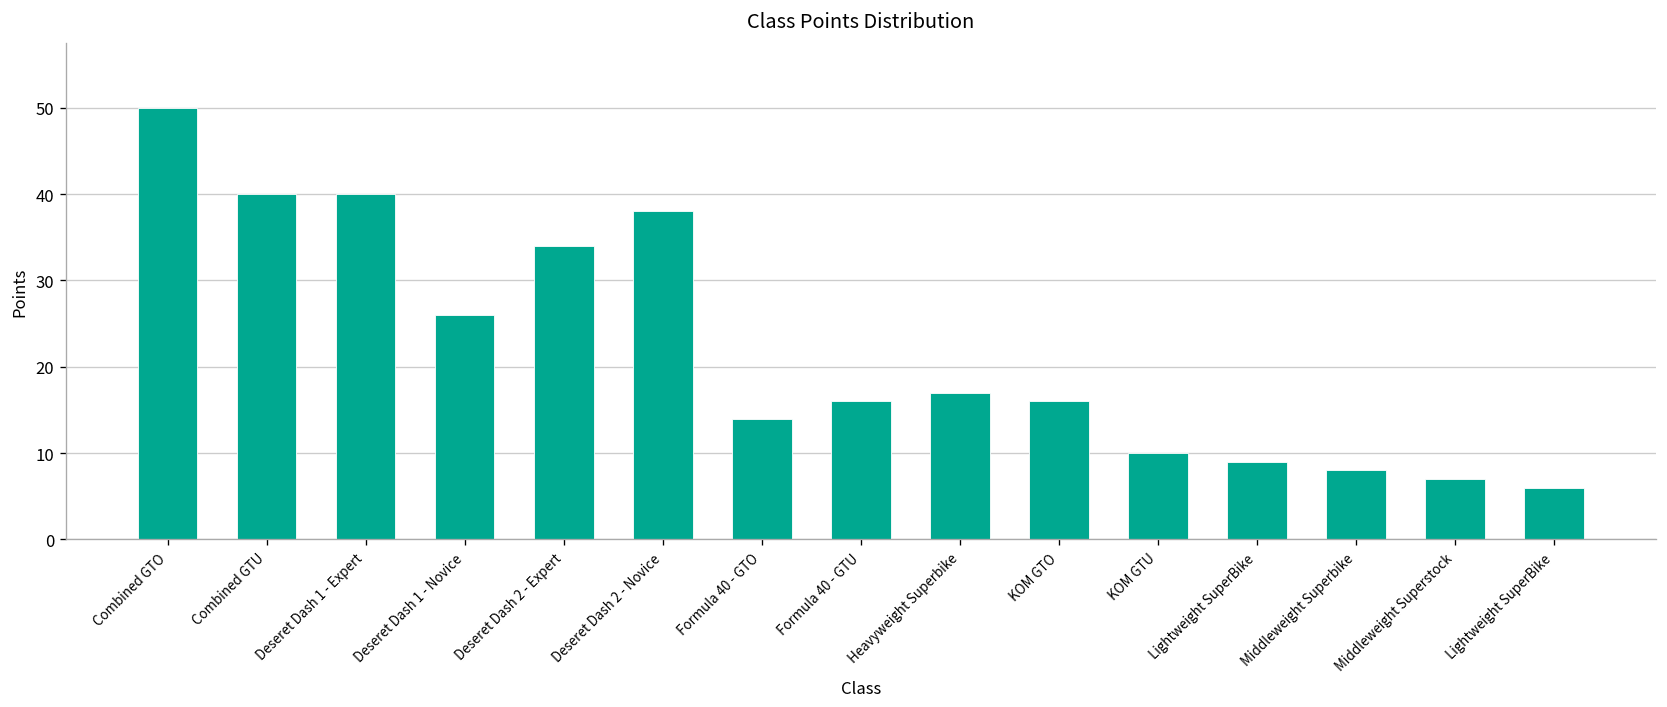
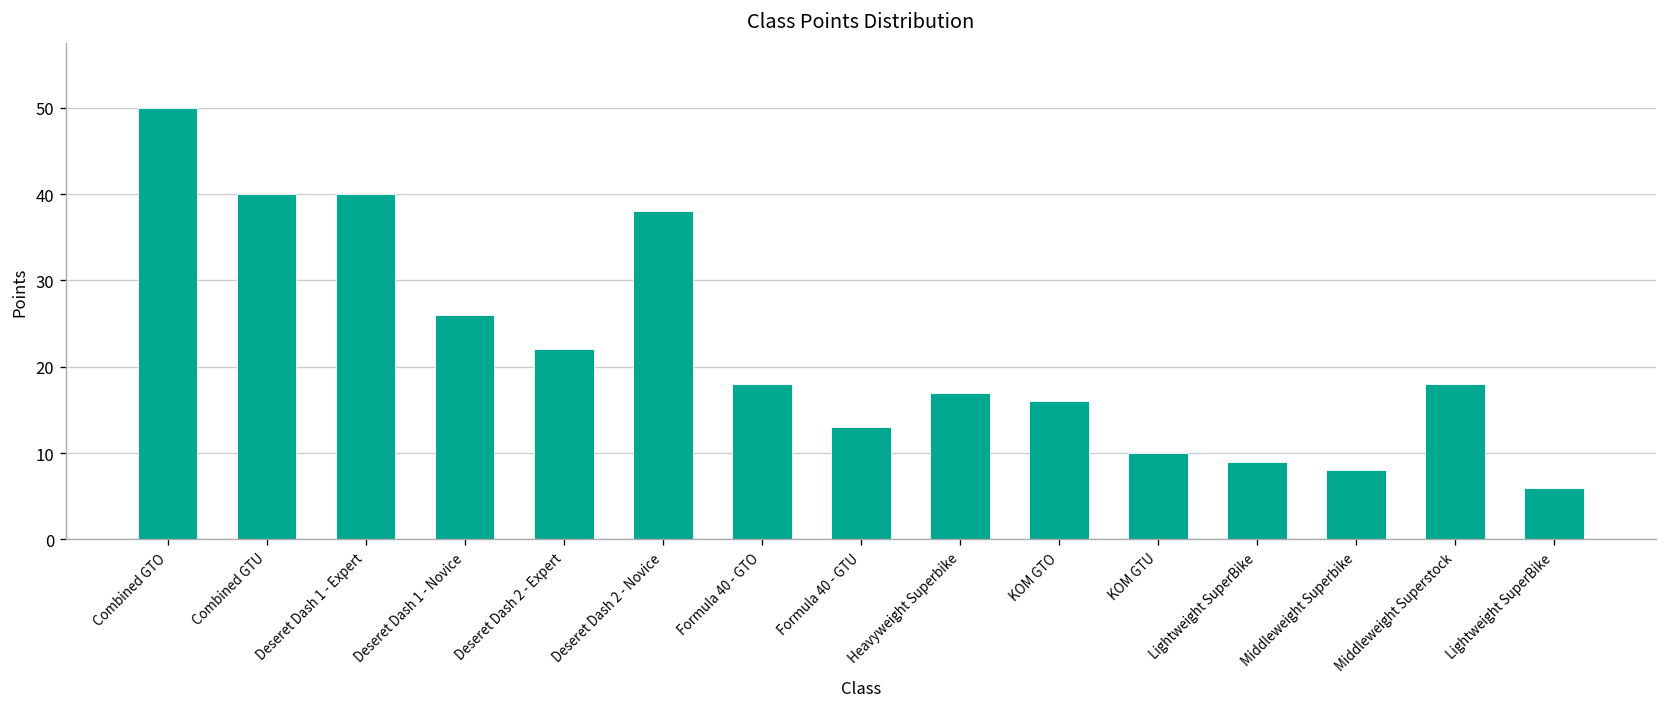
  {
    "Combined GTO": 50,
    "Combined GTU": 40,
    "Deseret Dash 1 - Expert": 40,
    "Deseret Dash 1 - Novice": 26,
-   "Deseret Dash 2 - Expert": 34,
+   "Deseret Dash 2 - Expert": 22,
    "Deseret Dash 2 - Novice": 38,
-   "Formula 40 - GTO": 14,
-   "Formula 40 - GTU": 16,
+   "Formula 40 - GTO": 18,
+   "Formula 40 - GTU": 13,
    "Heavyweight Superbike": 17,
    "KOM GTO": 16,
    "KOM GTU": 10,
    "Middleweight Superbike": 8,
-   "Middleweight Superstock": 7
+   "Middleweight Superstock": 18
  }
